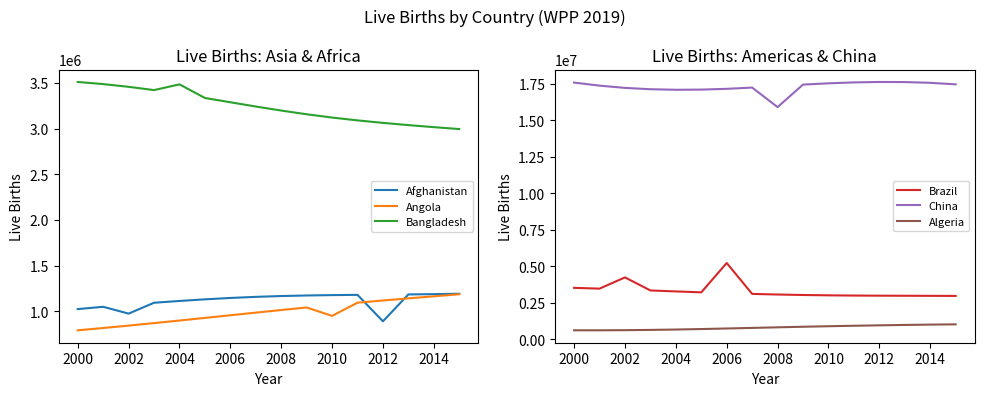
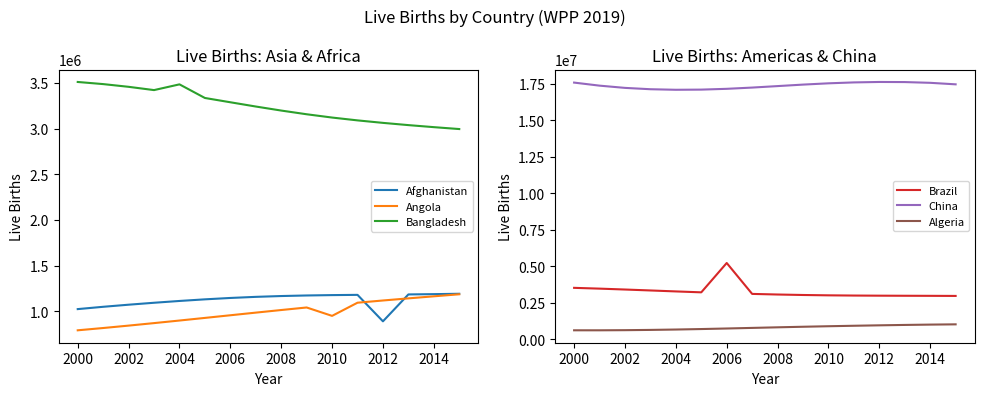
  {
    "Live Births: Asia & Africa": {
      "Afghanistan": {
        "2000": 1000000,
-       "2002": 1000000,
+       "2002": 1100000,
        "2004": 1100000,
        "2006": 1100000,
        "2008": 1200000,
        "2010": 1200000,
        "2012": 900000
      },
      "Angola": {
        "2000": 800000,
        "2002": 800000,
        "2004": 900000,
        "2006": 1000000,
        "2008": 1000000,
        "2010": 1000000,
        "2012": 1100000
      },
      "Bangladesh": {
        "2000": 3500000,
        "2002": 3500000,
        "2004": 3500000,
        "2006": 3300000,
        "2008": 3200000,
        "2010": 3100000,
        "2012": 3100000,
        "2014": 3000000
      }
    },
    "Live Births: Americas & China": {
      "Brazil": {
        "2000": 3500000,
-       "2002": 4200000,
+       "2002": 3400000,
        "2004": 3300000,
        "2006": 5200000,
        "2008": 3100000,
        "2010": 3000000,
        "2012": 3000000,
        "2014": 3000000
      },
      "China": {
        "2000": 17600000,
        "2002": 17200000,
        "2004": 17100000,
        "2006": 17100000,
-       "2008": 15900000,
+       "2008": 17300000,
        "2010": 17500000,
        "2012": 17600000,
        "2014": 17600000
      },
      "Algeria": {
        "2000": 600000,
        "2002": 600000,
        "2004": 700000,
        "2006": 700000,
        "2008": 800000,
        "2010": 900000,
        "2012": 900000,
        "2014": 1000000
      }
    }
  }
